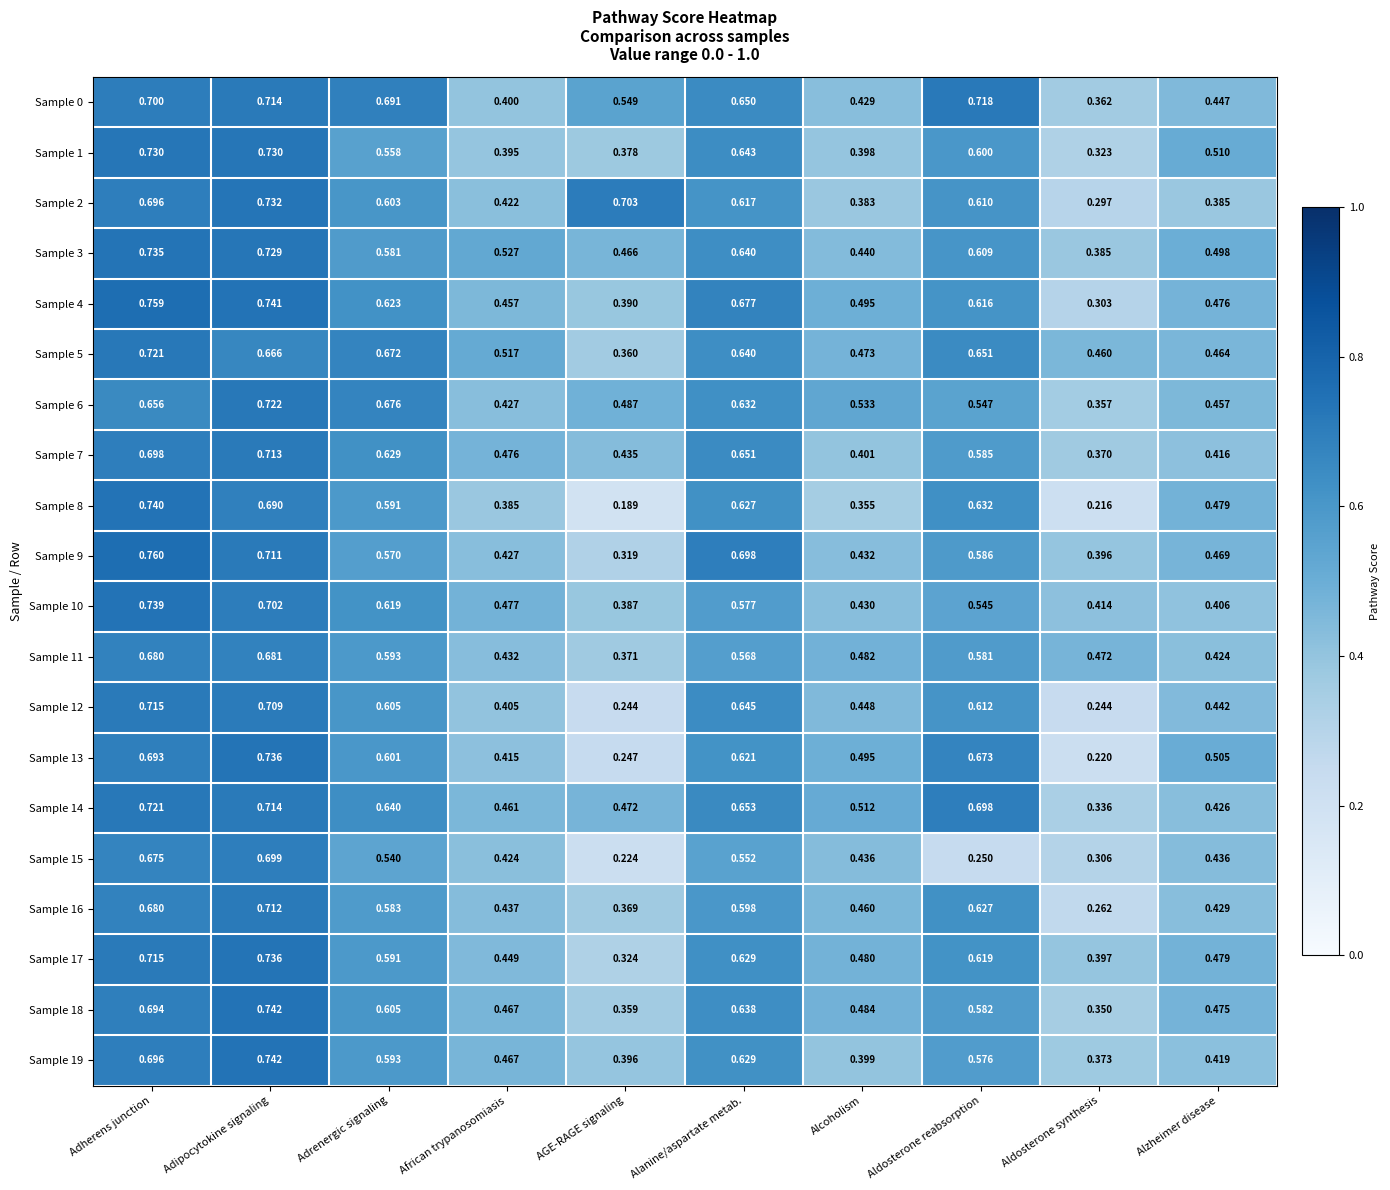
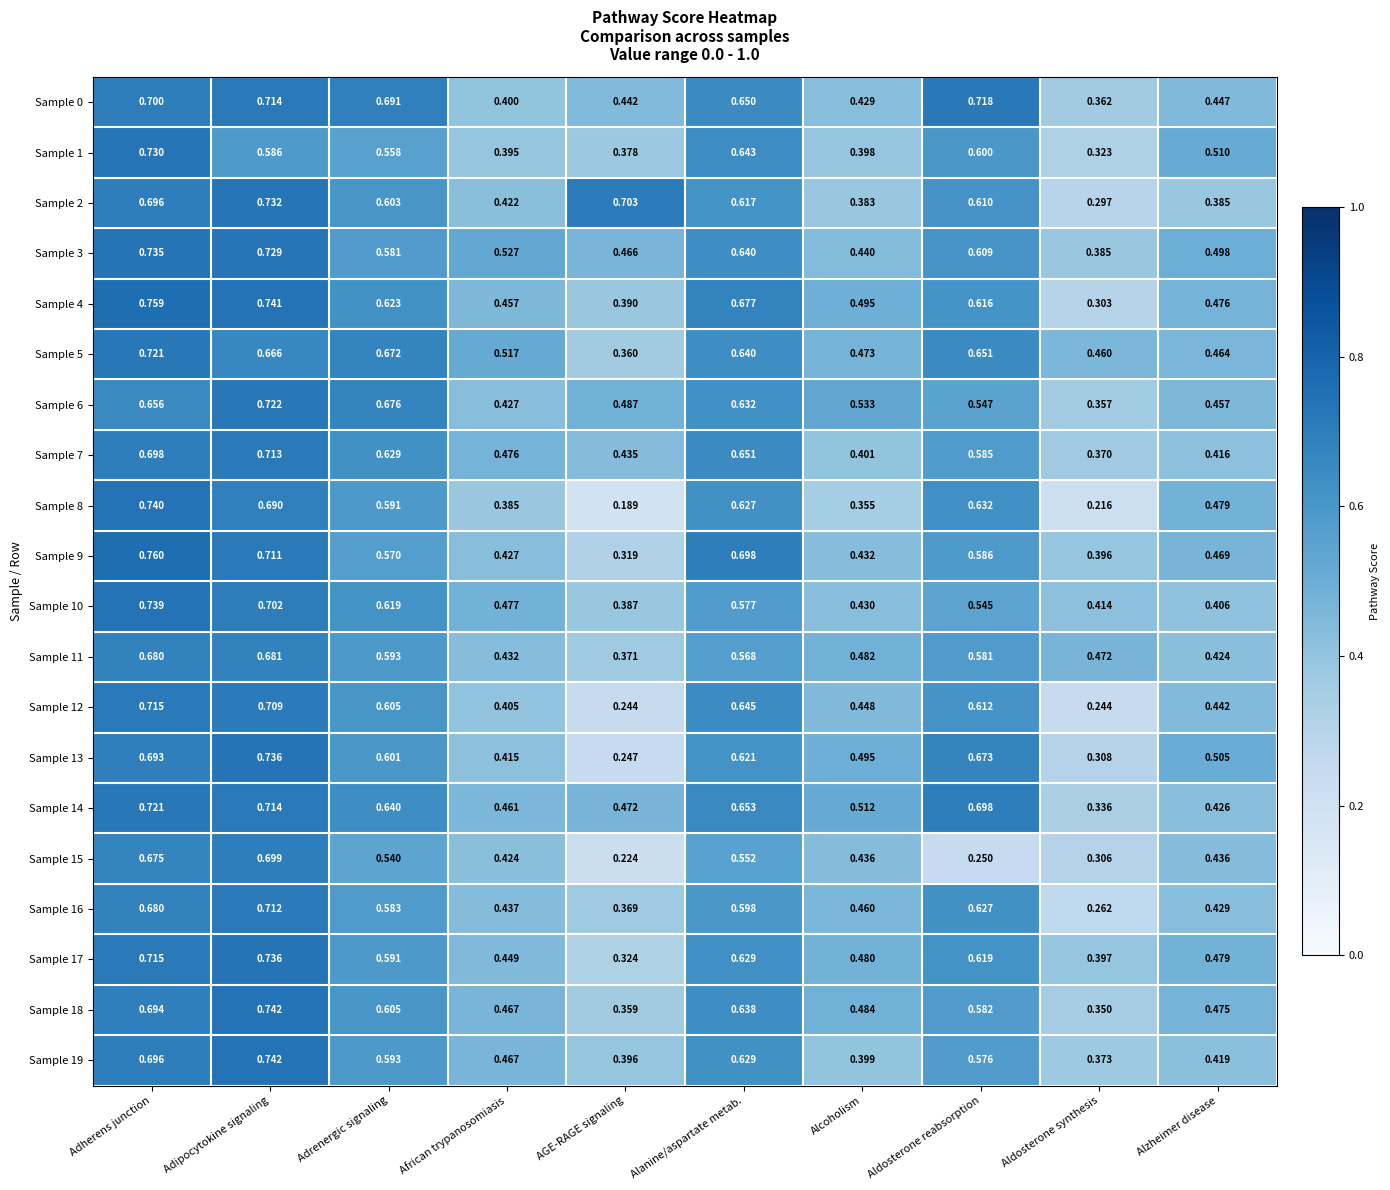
  {
    "Sample 0": {
      "Adherens junction": 0.700,
      "Adipocytokine signaling": 0.714,
      "Adrenergic signaling": 0.691,
      "African trypanosomiasis": 0.400,
-     "AGE-RAGE signaling": 0.549,
+     "AGE-RAGE signaling": 0.442,
      "Alanine/aspartate metab.": 0.650,
      "Alcoholism": 0.429,
      "Aldosterone reabsorption": 0.718,
      "Aldosterone synthesis": 0.362,
      "Alzheimer disease": 0.447
    },
    "Sample 1": {
      "Adherens junction": 0.730,
-     "Adipocytokine signaling": 0.730,
+     "Adipocytokine signaling": 0.586,
      "Adrenergic signaling": 0.558,
      "African trypanosomiasis": 0.395,
      "AGE-RAGE signaling": 0.378,
      "Alanine/aspartate metab.": 0.643,
      "Alcoholism": 0.398,
      "Aldosterone reabsorption": 0.600,
      "Aldosterone synthesis": 0.323,
      "Alzheimer disease": 0.510
    },
    "Sample 2": {
      "Adherens junction": 0.696,
      "Adipocytokine signaling": 0.732,
      "Adrenergic signaling": 0.603,
      "African trypanosomiasis": 0.422,
      "AGE-RAGE signaling": 0.703,
      "Alanine/aspartate metab.": 0.617,
      "Alcoholism": 0.383,
      "Aldosterone reabsorption": 0.610,
      "Aldosterone synthesis": 0.297,
      "Alzheimer disease": 0.385
    },
    "Sample 3": {
      "Adherens junction": 0.735,
      "Adipocytokine signaling": 0.729,
      "Adrenergic signaling": 0.581,
      "African trypanosomiasis": 0.527,
      "AGE-RAGE signaling": 0.466,
      "Alanine/aspartate metab.": 0.640,
      "Alcoholism": 0.440,
      "Aldosterone reabsorption": 0.609,
      "Aldosterone synthesis": 0.385,
      "Alzheimer disease": 0.498
    },
    "Sample 4": {
      "Adherens junction": 0.759,
      "Adipocytokine signaling": 0.741,
      "Adrenergic signaling": 0.623,
      "African trypanosomiasis": 0.457,
      "AGE-RAGE signaling": 0.390,
      "Alanine/aspartate metab.": 0.677,
      "Alcoholism": 0.495,
      "Aldosterone reabsorption": 0.616,
      "Aldosterone synthesis": 0.303,
      "Alzheimer disease": 0.476
    },
    "Sample 5": {
      "Adherens junction": 0.721,
      "Adipocytokine signaling": 0.666,
      "Adrenergic signaling": 0.672,
      "African trypanosomiasis": 0.517,
      "AGE-RAGE signaling": 0.360,
      "Alanine/aspartate metab.": 0.640,
      "Alcoholism": 0.473,
      "Aldosterone reabsorption": 0.651,
      "Aldosterone synthesis": 0.460,
      "Alzheimer disease": 0.464
    },
    "Sample 6": {
      "Adherens junction": 0.656,
      "Adipocytokine signaling": 0.722,
      "Adrenergic signaling": 0.676,
      "African trypanosomiasis": 0.427,
      "AGE-RAGE signaling": 0.487,
      "Alanine/aspartate metab.": 0.632,
      "Alcoholism": 0.533,
      "Aldosterone reabsorption": 0.547,
      "Aldosterone synthesis": 0.357,
      "Alzheimer disease": 0.457
    },
    "Sample 7": {
      "Adherens junction": 0.698,
      "Adipocytokine signaling": 0.713,
      "Adrenergic signaling": 0.629,
      "African trypanosomiasis": 0.476,
      "AGE-RAGE signaling": 0.435,
      "Alanine/aspartate metab.": 0.651,
      "Alcoholism": 0.401,
      "Aldosterone reabsorption": 0.585,
      "Aldosterone synthesis": 0.370,
      "Alzheimer disease": 0.416
    },
    "Sample 8": {
      "Adherens junction": 0.740,
      "Adipocytokine signaling": 0.690,
      "Adrenergic signaling": 0.591,
      "African trypanosomiasis": 0.385,
      "AGE-RAGE signaling": 0.189,
      "Alanine/aspartate metab.": 0.627,
      "Alcoholism": 0.355,
      "Aldosterone reabsorption": 0.632,
      "Aldosterone synthesis": 0.216,
      "Alzheimer disease": 0.479
    },
    "Sample 9": {
      "Adherens junction": 0.760,
      "Adipocytokine signaling": 0.711,
      "Adrenergic signaling": 0.570,
      "African trypanosomiasis": 0.427,
      "AGE-RAGE signaling": 0.319,
      "Alanine/aspartate metab.": 0.698,
      "Alcoholism": 0.432,
      "Aldosterone reabsorption": 0.586,
      "Aldosterone synthesis": 0.396,
      "Alzheimer disease": 0.469
    },
    "Sample 10": {
      "Adherens junction": 0.739,
      "Adipocytokine signaling": 0.702,
      "Adrenergic signaling": 0.619,
      "African trypanosomiasis": 0.477,
      "AGE-RAGE signaling": 0.387,
      "Alanine/aspartate metab.": 0.577,
      "Alcoholism": 0.430,
      "Aldosterone reabsorption": 0.545,
      "Aldosterone synthesis": 0.414,
      "Alzheimer disease": 0.406
    },
    "Sample 11": {
      "Adherens junction": 0.680,
      "Adipocytokine signaling": 0.681,
      "Adrenergic signaling": 0.593,
      "African trypanosomiasis": 0.432,
      "AGE-RAGE signaling": 0.371,
      "Alanine/aspartate metab.": 0.568,
      "Alcoholism": 0.482,
      "Aldosterone reabsorption": 0.581,
      "Aldosterone synthesis": 0.472,
      "Alzheimer disease": 0.424
    },
    "Sample 12": {
      "Adherens junction": 0.715,
      "Adipocytokine signaling": 0.709,
      "Adrenergic signaling": 0.605,
      "African trypanosomiasis": 0.405,
      "AGE-RAGE signaling": 0.244,
      "Alanine/aspartate metab.": 0.645,
      "Alcoholism": 0.448,
      "Aldosterone reabsorption": 0.612,
      "Aldosterone synthesis": 0.244,
      "Alzheimer disease": 0.442
    },
    "Sample 13": {
      "Adherens junction": 0.693,
      "Adipocytokine signaling": 0.736,
      "Adrenergic signaling": 0.601,
      "African trypanosomiasis": 0.415,
      "AGE-RAGE signaling": 0.247,
      "Alanine/aspartate metab.": 0.621,
      "Alcoholism": 0.495,
      "Aldosterone reabsorption": 0.673,
-     "Aldosterone synthesis": 0.220,
+     "Aldosterone synthesis": 0.308,
      "Alzheimer disease": 0.505
    },
    "Sample 14": {
      "Adherens junction": 0.721,
      "Adipocytokine signaling": 0.714,
      "Adrenergic signaling": 0.640,
      "African trypanosomiasis": 0.461,
      "AGE-RAGE signaling": 0.472,
      "Alanine/aspartate metab.": 0.653,
      "Alcoholism": 0.512,
      "Aldosterone reabsorption": 0.698,
      "Aldosterone synthesis": 0.336,
      "Alzheimer disease": 0.426
    },
    "Sample 15": {
      "Adherens junction": 0.675,
      "Adipocytokine signaling": 0.699,
      "Adrenergic signaling": 0.540,
      "African trypanosomiasis": 0.424,
      "AGE-RAGE signaling": 0.224,
      "Alanine/aspartate metab.": 0.552,
      "Alcoholism": 0.436,
      "Aldosterone reabsorption": 0.250,
      "Aldosterone synthesis": 0.306,
      "Alzheimer disease": 0.436
    },
    "Sample 16": {
      "Adherens junction": 0.680,
      "Adipocytokine signaling": 0.712,
      "Adrenergic signaling": 0.583,
      "African trypanosomiasis": 0.437,
      "AGE-RAGE signaling": 0.369,
      "Alanine/aspartate metab.": 0.598,
      "Alcoholism": 0.460,
      "Aldosterone reabsorption": 0.627,
      "Aldosterone synthesis": 0.262,
      "Alzheimer disease": 0.429
    },
    "Sample 17": {
      "Adherens junction": 0.715,
      "Adipocytokine signaling": 0.736,
      "Adrenergic signaling": 0.591,
      "African trypanosomiasis": 0.449,
      "AGE-RAGE signaling": 0.324,
      "Alanine/aspartate metab.": 0.629,
      "Alcoholism": 0.480,
      "Aldosterone reabsorption": 0.619,
      "Aldosterone synthesis": 0.397,
      "Alzheimer disease": 0.479
    },
    "Sample 18": {
      "Adherens junction": 0.694,
      "Adipocytokine signaling": 0.742,
      "Adrenergic signaling": 0.605,
      "African trypanosomiasis": 0.467,
      "AGE-RAGE signaling": 0.359,
      "Alanine/aspartate metab.": 0.638,
      "Alcoholism": 0.484,
      "Aldosterone reabsorption": 0.582,
      "Aldosterone synthesis": 0.350,
      "Alzheimer disease": 0.475
    },
    "Sample 19": {
      "Adherens junction": 0.696,
      "Adipocytokine signaling": 0.742,
      "Adrenergic signaling": 0.593,
      "African trypanosomiasis": 0.467,
      "AGE-RAGE signaling": 0.396,
      "Alanine/aspartate metab.": 0.629,
      "Alcoholism": 0.399,
      "Aldosterone reabsorption": 0.576,
      "Aldosterone synthesis": 0.373,
      "Alzheimer disease": 0.419
    }
  }
